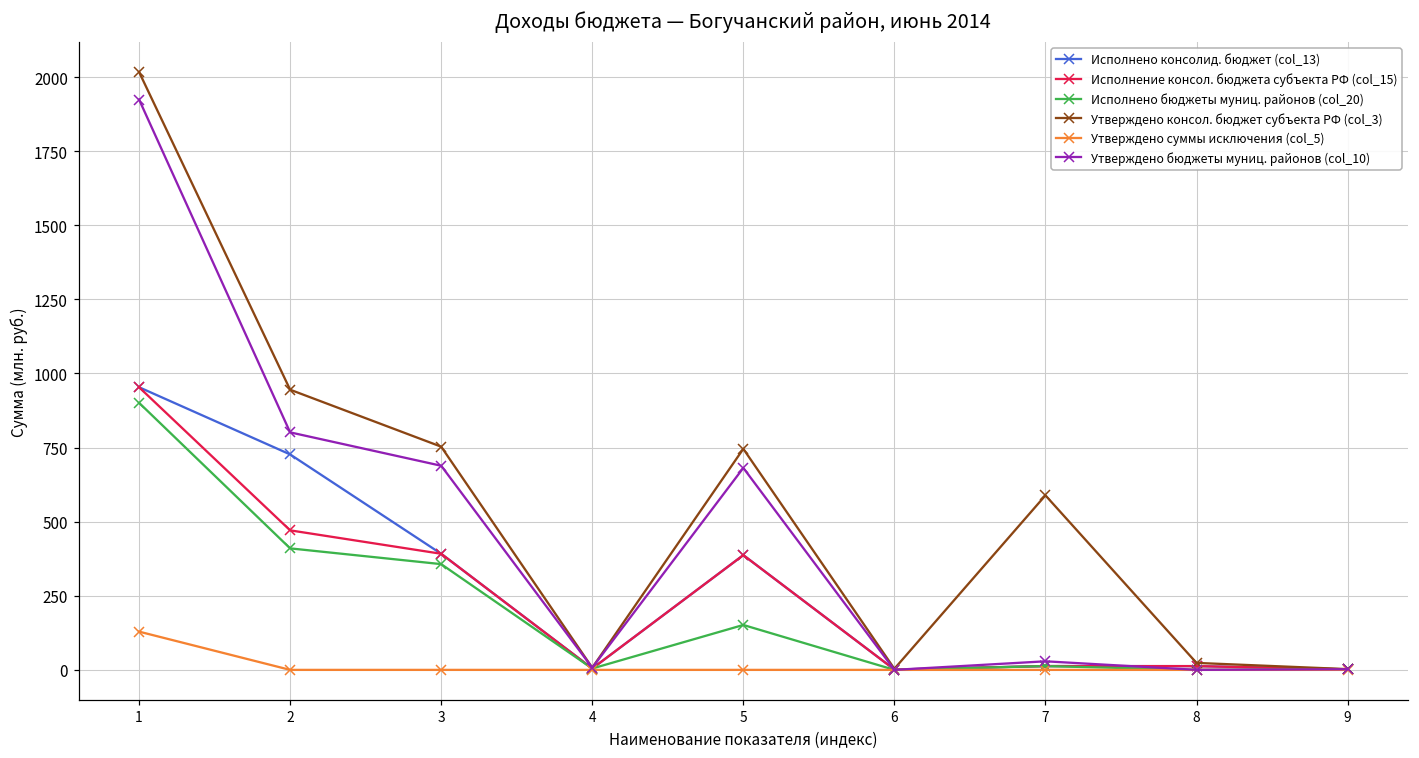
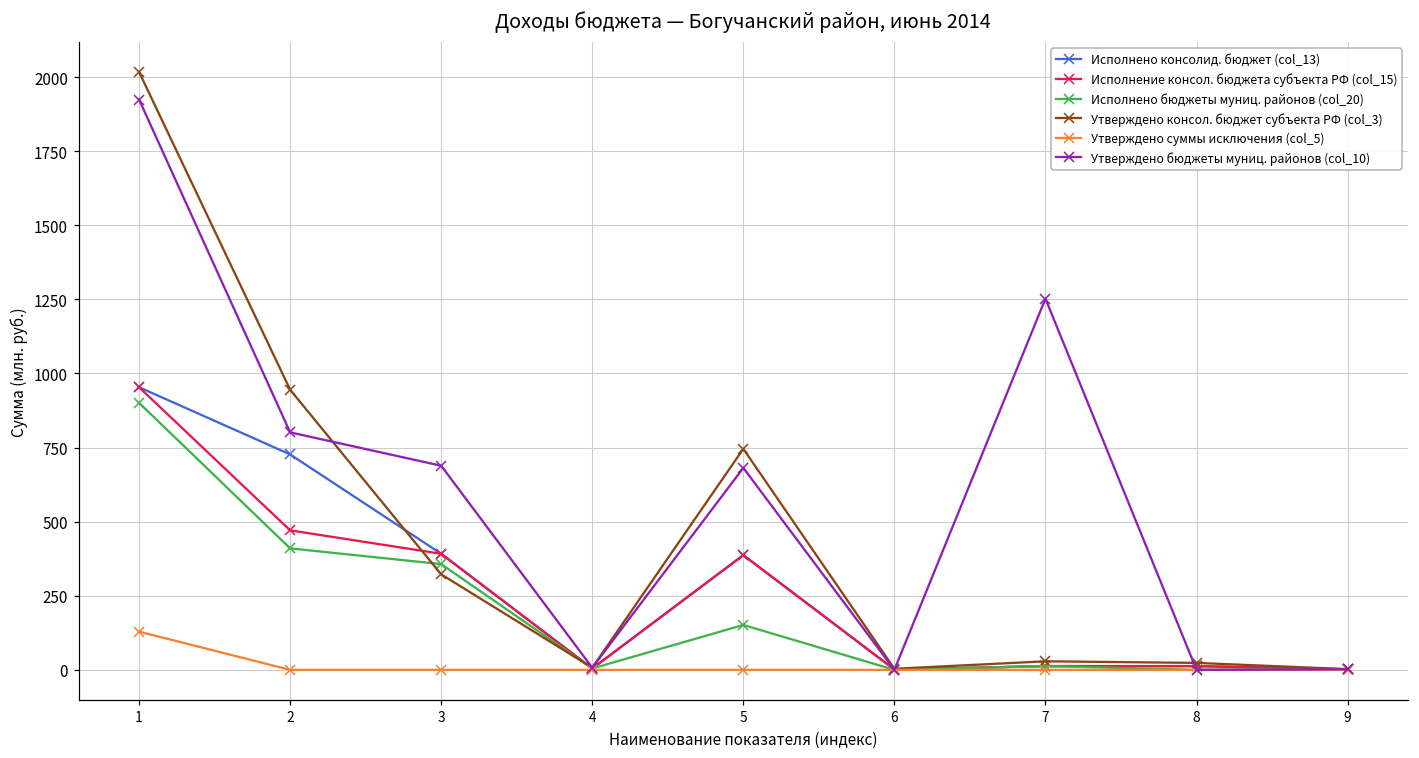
  {
    "Исполнено консолид. бюджет (col_13)": {
      "2": 730
    },
    "Исполнение консол. бюджета субъекта РФ (col_15)": {
      "2": 470
    },
    "Исполнено бюджеты муниц. районов (col_20)": {
      "1": 900,
      "2": 410,
      "3": 360,
      "5": 150
    },
    "Утверждено консол. бюджет субъекта РФ (col_3)": {
      "1": 2020,
      "2": 950,
-     "3": 750,
+     "3": 320,
      "5": 750,
-     "7": 590,
+     "7": 30,
      "8": 20
    },
    "Утверждено суммы исключения (col_5)": {
      "1": 130,
      "2": 0,
      "3": 0,
      "5": 0,
      "7": 0
    },
    "Утверждено бюджеты муниц. районов (col_10)": {
      "1": 1920,
      "2": 800,
      "3": 690,
      "5": 680,
-     "7": 30
+     "7": 1250
    }
  }
